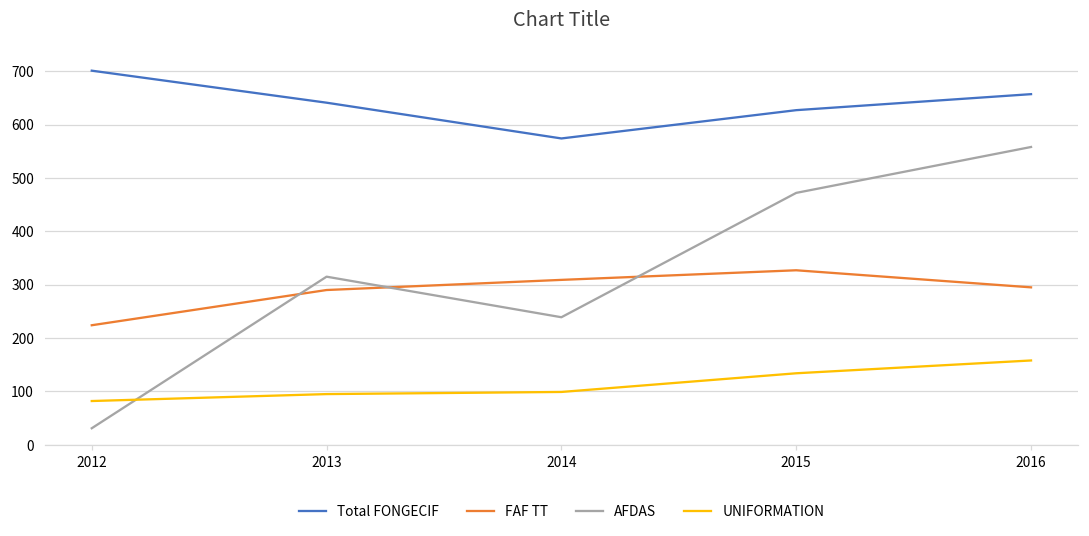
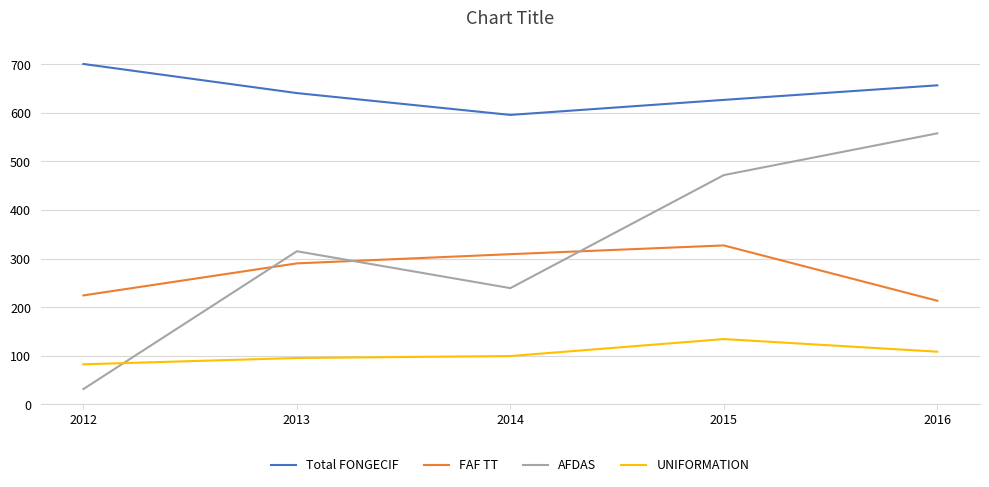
  {
    "Total FONGECIF": {
      "2012": 700,
      "2013": 640,
-     "2014": 570,
+     "2014": 600,
      "2015": 630,
      "2016": 660
    },
    "FAF TT": {
      "2012": 220,
      "2013": 290,
      "2014": 310,
      "2015": 330,
-     "2016": 300
+     "2016": 210
    },
    "AFDAS": {
      "2012": 30,
      "2013": 320,
      "2014": 240,
      "2015": 470,
      "2016": 560
    },
    "UNIFORMATION": {
      "2012": 80,
      "2013": 100,
      "2014": 100,
      "2015": 130,
-     "2016": 160
+     "2016": 110
    }
  }
